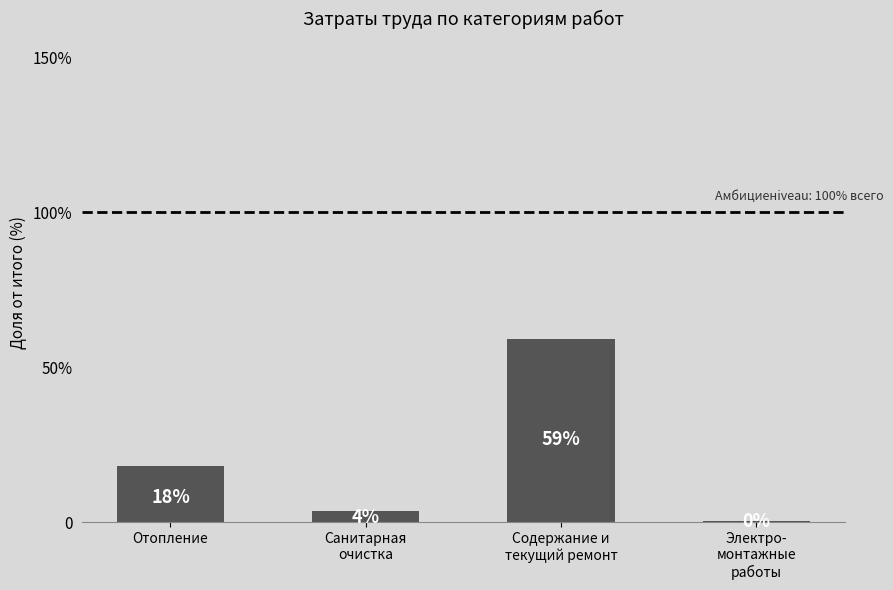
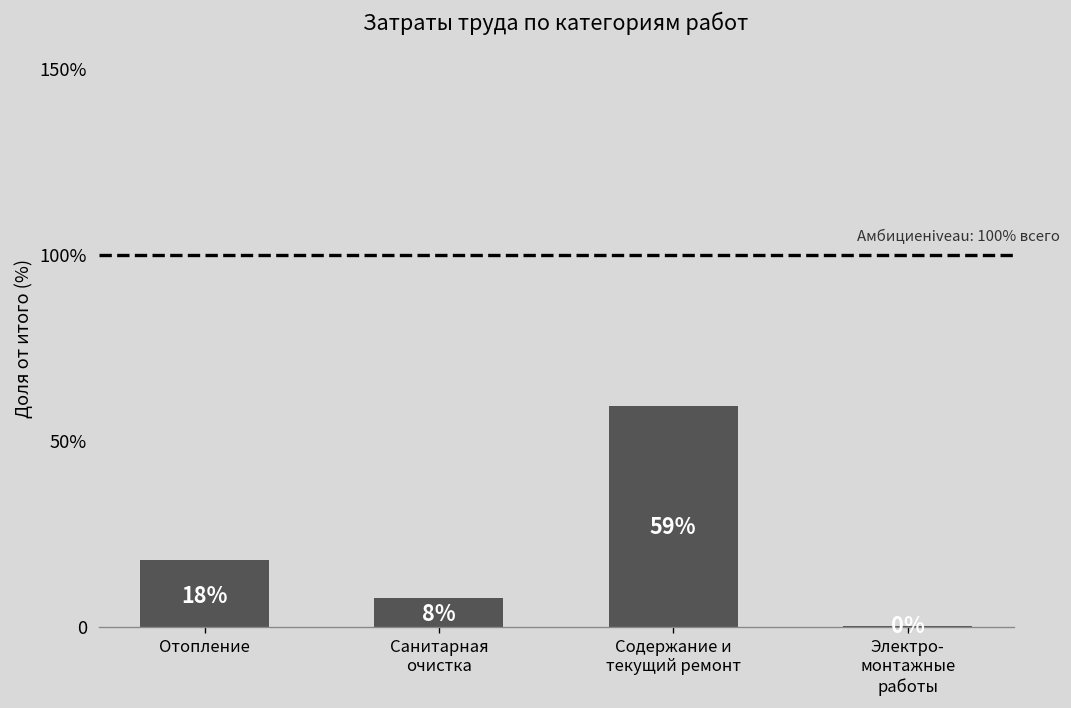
  {
-   "Санитарная очистка": "4%"
+   "Санитарная очистка": "8%"
  }
